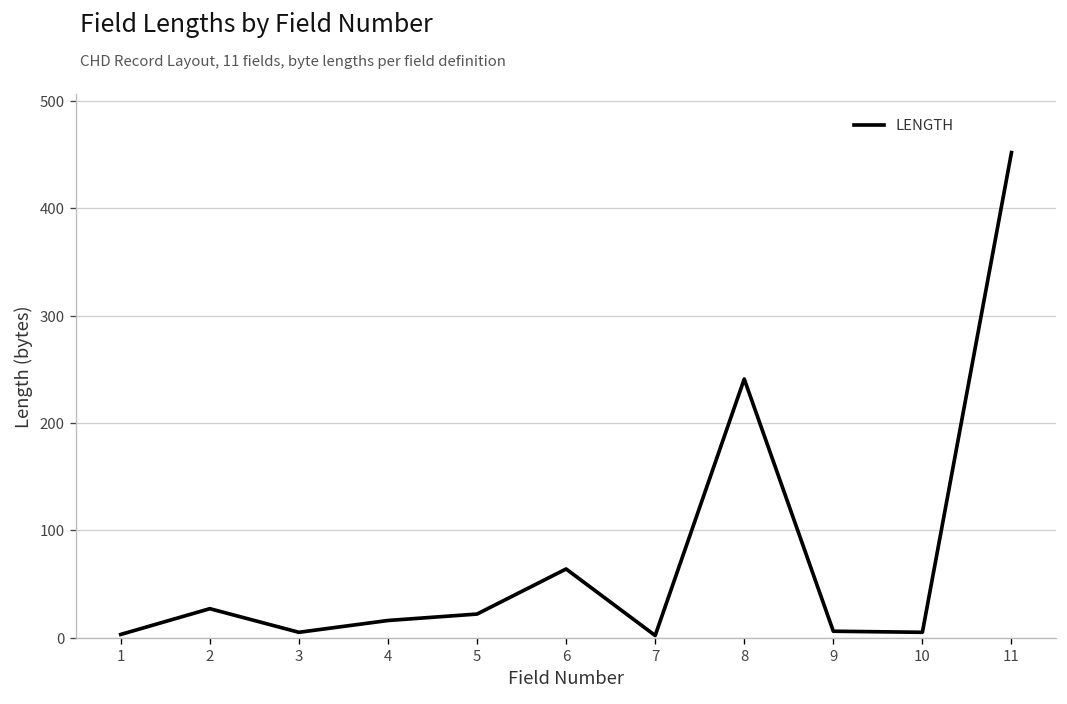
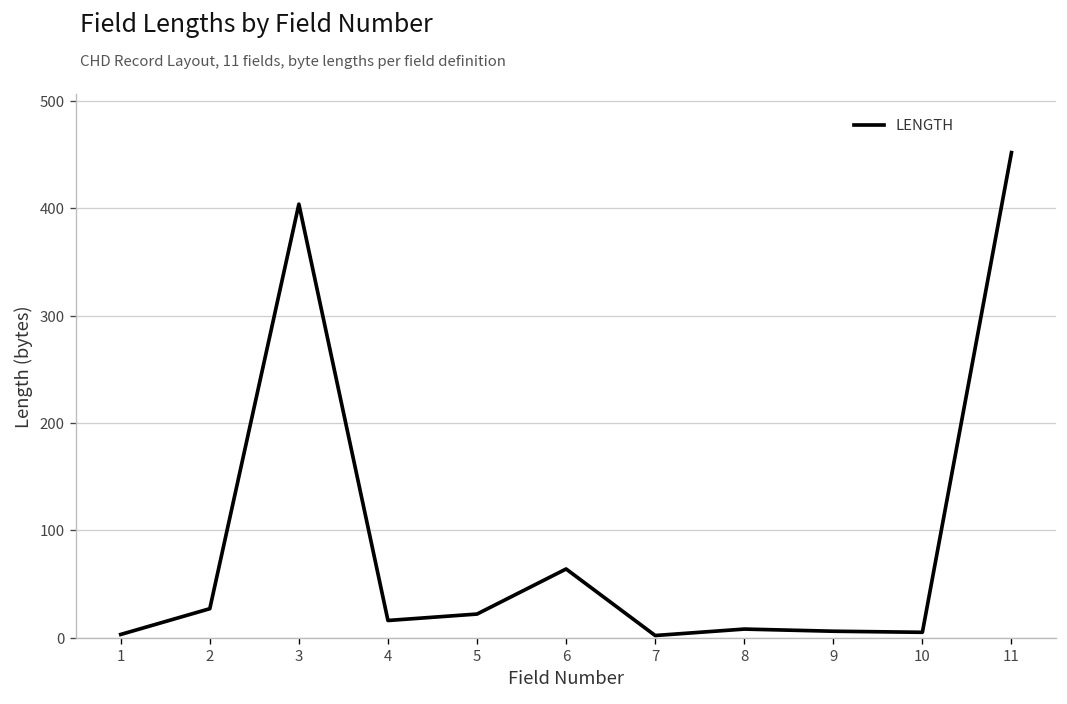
  {
    "1": 0,
    "2": 30,
-   "3": 10,
+   "3": 400,
    "4": 20,
    "5": 20,
    "6": 60,
    "7": 0,
-   "8": 240,
+   "8": 10,
    "9": 10,
    "10": 10,
    "11": 450
  }
